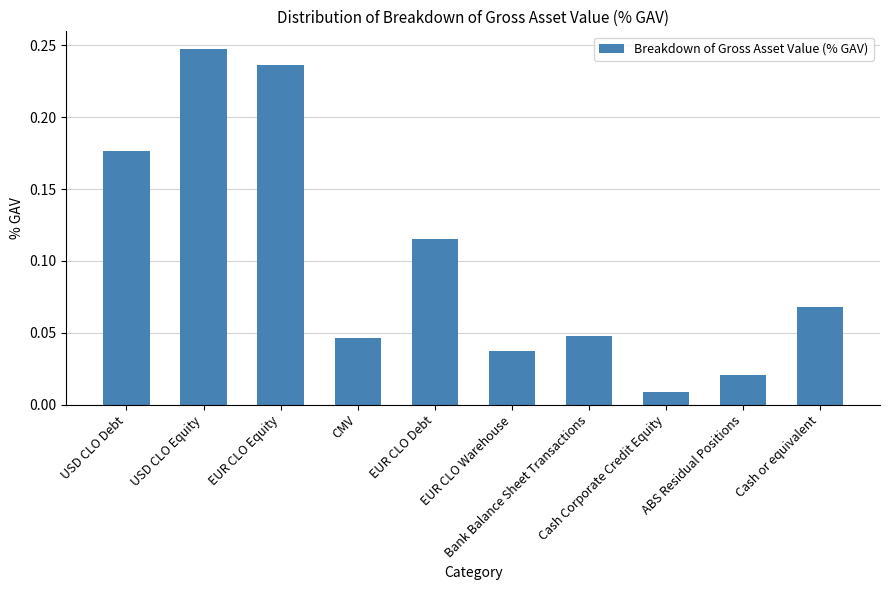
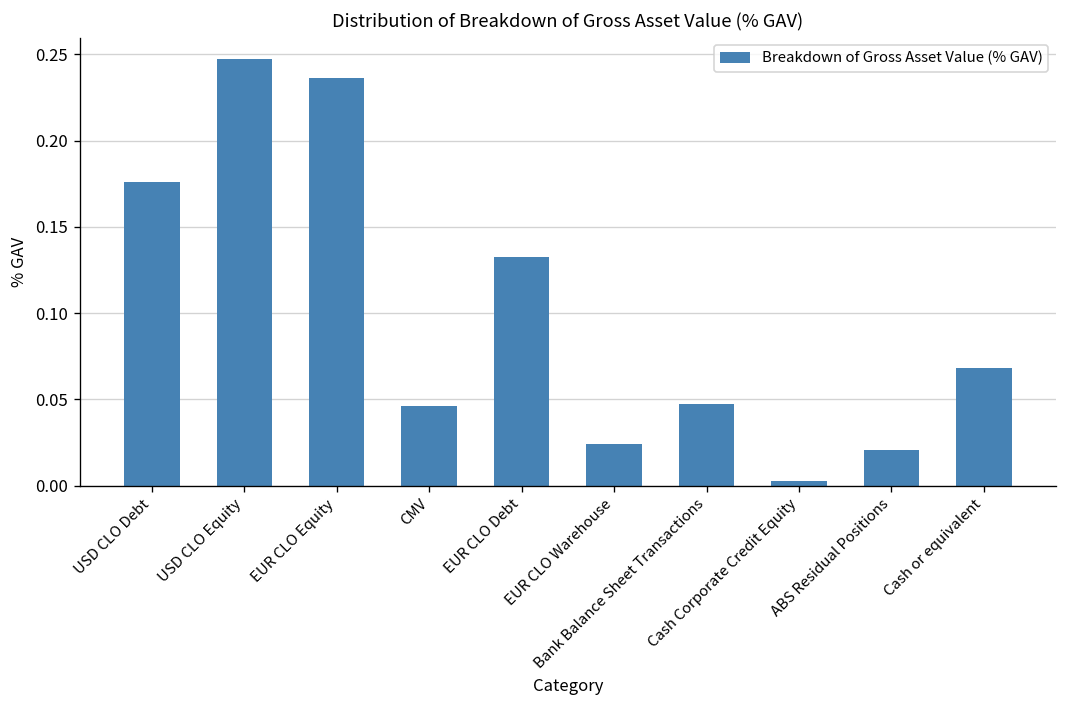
  {
    "USD CLO Debt": 0.176,
    "USD CLO Equity": 0.247,
    "EUR CLO Equity": 0.237,
    "CMV": 0.046,
-   "EUR CLO Debt": 0.115,
-   "EUR CLO Warehouse": 0.037,
+   "EUR CLO Debt": 0.133,
+   "EUR CLO Warehouse": 0.024,
    "Bank Balance Sheet Transactions": 0.048,
-   "Cash Corporate Credit Equity": 0.009,
+   "Cash Corporate Credit Equity": 0.003,
    "ABS Residual Positions": 0.020,
    "Cash or equivalent": 0.068
  }
